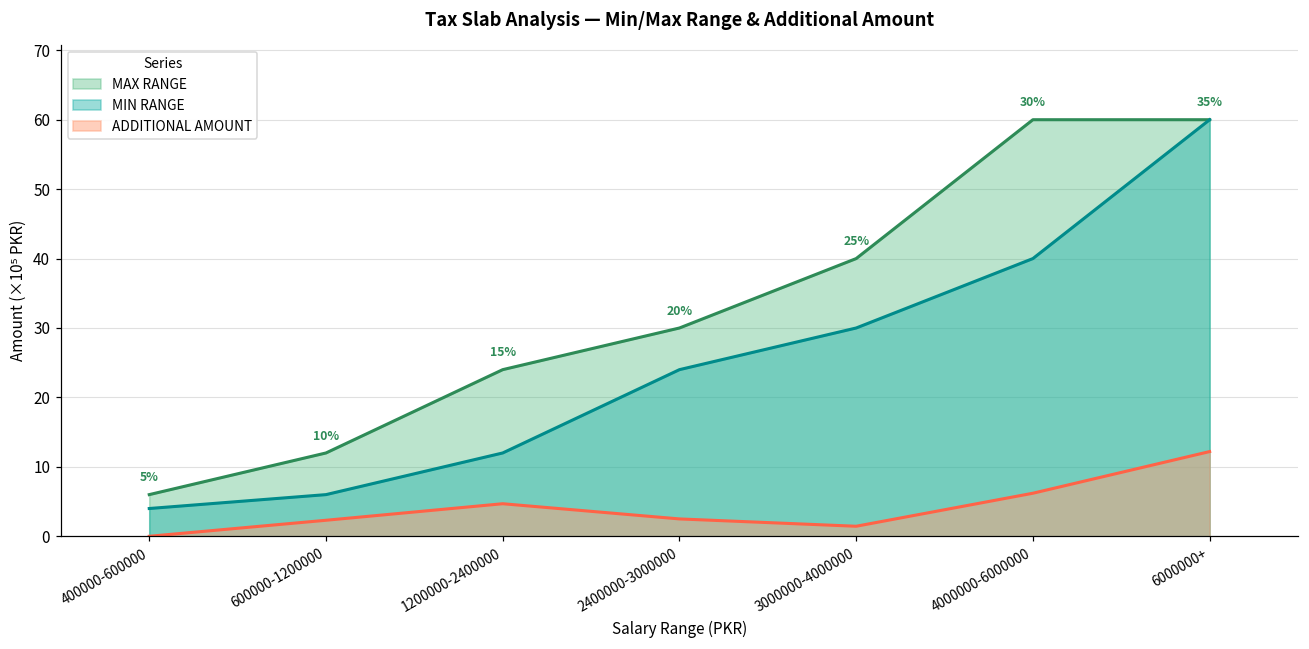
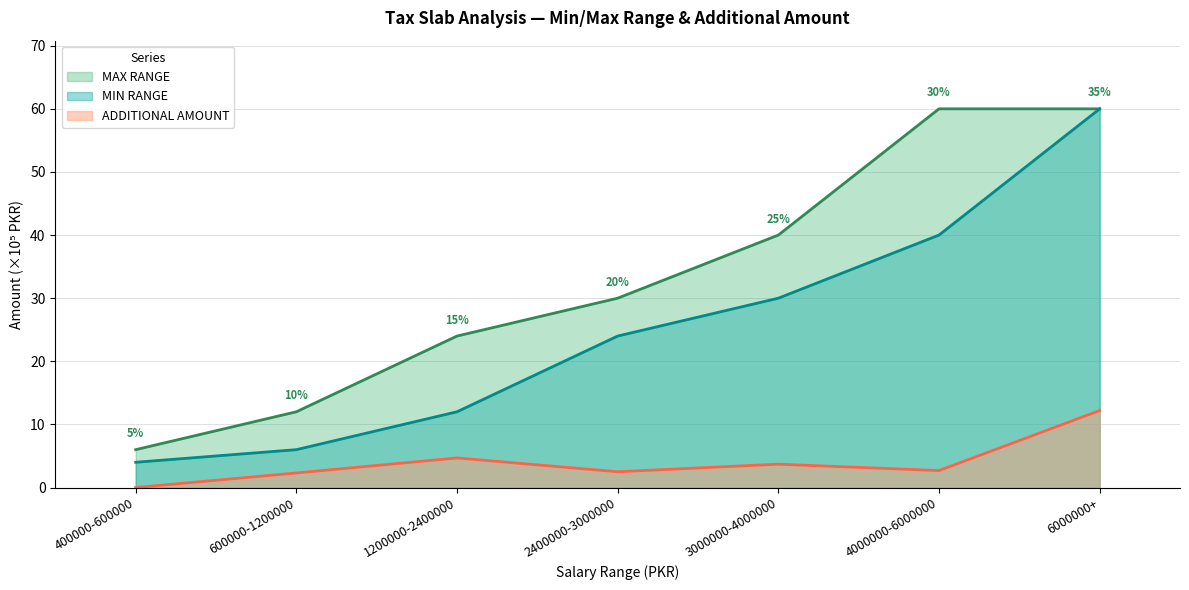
  {
    "ADDITIONAL AMOUNT": {
      "400000-600000": 0,
      "600000-1200000": 2,
      "1200000-2400000": 5,
      "2400000-3000000": 3,
-     "3000000-4000000": 1,
-     "4000000-6000000": 6,
+     "3000000-4000000": 4,
+     "4000000-6000000": 3,
      "6000000+": 12
    }
  }
